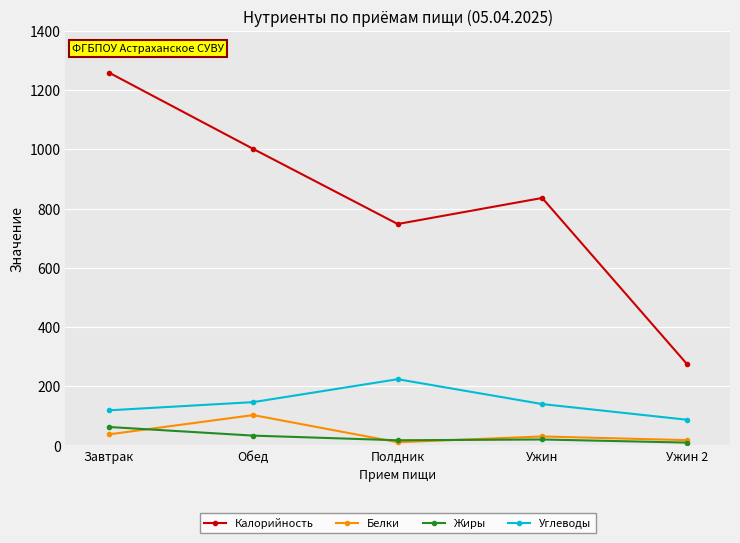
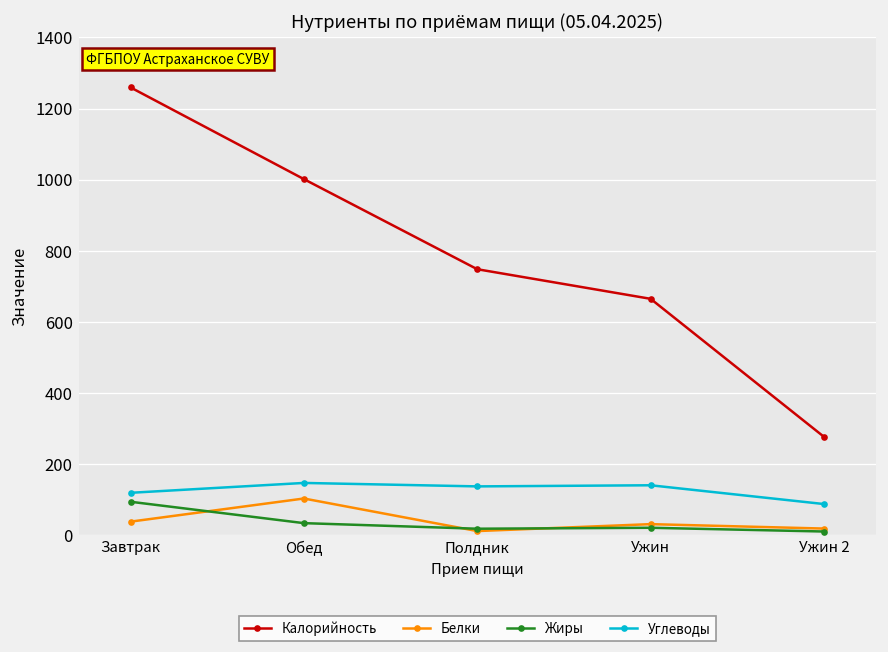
  {
    "Калорийность": {
      "Завтрак": 1260,
      "Обед": 1000,
      "Полдник": 750,
-     "Ужин": 840,
+     "Ужин": 660,
      "Ужин 2": 280
    },
    "Белки": {
      "Завтрак": 40,
      "Обед": 100,
      "Ужин": 30
    },
    "Жиры": {
-     "Завтрак": 60,
+     "Завтрак": 90,
      "Обед": 30,
      "Ужин": 20
    },
    "Углеводы": {
      "Завтрак": 120,
      "Обед": 150,
-     "Полдник": 220,
+     "Полдник": 140,
      "Ужин": 140,
      "Ужин 2": 90
    }
  }
